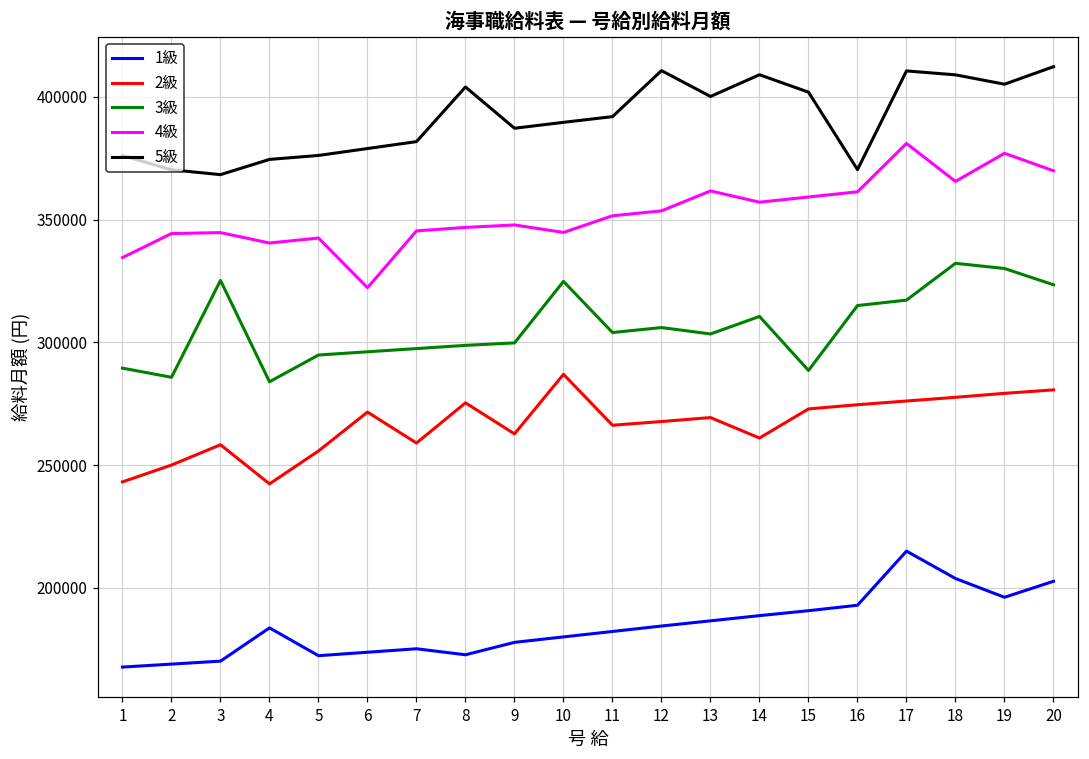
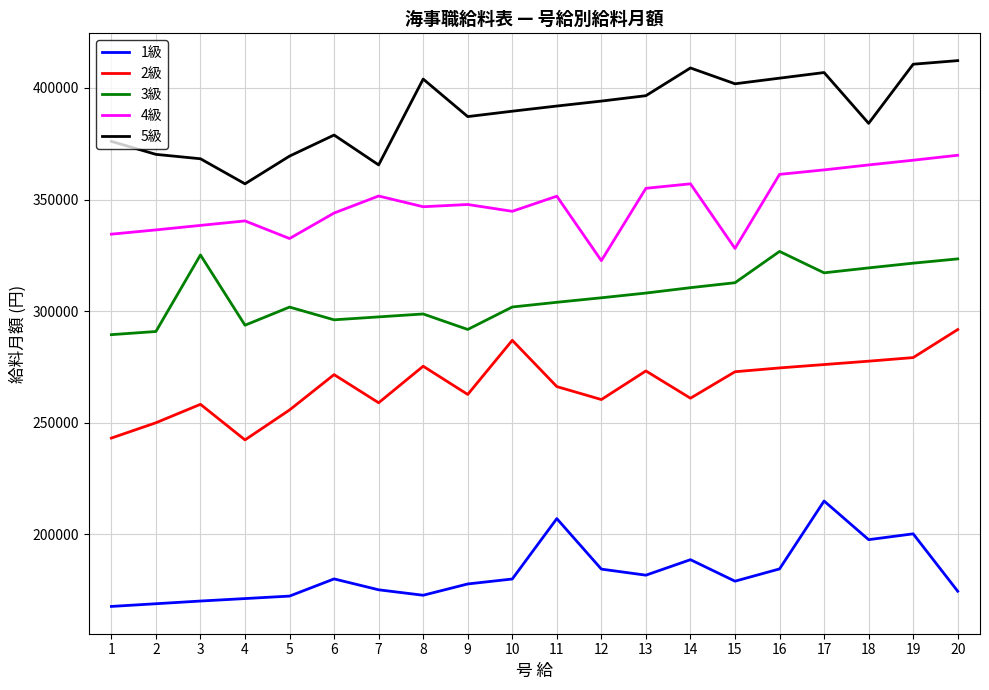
  {
    "1級": {
      "1": 168000,
      "2": 169000,
      "3": 170000,
-     "4": 184000,
+     "4": 171000,
      "5": 172000,
-     "6": 174000,
+     "6": 180000,
      "7": 175000,
      "8": 173000,
      "9": 178000,
      "10": 180000,
-     "11": 182000,
+     "11": 207000,
      "12": 184000,
-     "13": 187000,
+     "13": 182000,
      "14": 189000,
-     "15": 191000,
-     "16": 193000,
+     "15": 179000,
+     "16": 185000,
      "17": 215000,
-     "18": 204000,
-     "19": 196000,
-     "20": 203000
+     "18": 198000,
+     "19": 200000,
+     "20": 175000
    },
    "2級": {
      "1": 243000,
      "2": 250000,
      "3": 258000,
      "4": 242000,
      "5": 256000,
      "6": 272000,
      "7": 259000,
      "8": 275000,
      "9": 263000,
      "10": 287000,
      "11": 266000,
-     "12": 268000,
-     "13": 269000,
+     "12": 260000,
+     "13": 273000,
      "14": 261000,
      "15": 273000,
      "16": 275000,
      "17": 276000,
      "18": 278000,
      "19": 279000,
-     "20": 281000
+     "20": 292000
    },
    "3級": {
      "1": 289000,
-     "2": 286000,
+     "2": 291000,
      "3": 325000,
-     "4": 284000,
-     "5": 295000,
+     "4": 294000,
+     "5": 302000,
      "6": 296000,
      "7": 297000,
      "8": 299000,
-     "9": 300000,
-     "10": 325000,
+     "9": 292000,
+     "10": 302000,
      "11": 304000,
      "12": 306000,
-     "13": 303000,
+     "13": 308000,
      "14": 311000,
-     "15": 289000,
-     "16": 315000,
+     "15": 313000,
+     "16": 327000,
      "17": 317000,
-     "18": 332000,
-     "19": 330000,
+     "18": 319000,
+     "19": 322000,
      "20": 323000
    },
    "4級": {
      "1": 335000,
-     "2": 344000,
-     "3": 345000,
+     "2": 336000,
+     "3": 338000,
      "4": 340000,
-     "5": 342000,
-     "6": 322000,
-     "7": 345000,
+     "5": 333000,
+     "6": 344000,
+     "7": 352000,
      "8": 347000,
      "9": 348000,
      "10": 345000,
      "11": 352000,
-     "12": 354000,
-     "13": 362000,
+     "12": 323000,
+     "13": 355000,
      "14": 357000,
-     "15": 359000,
+     "15": 328000,
      "16": 361000,
-     "17": 381000,
+     "17": 363000,
      "18": 366000,
-     "19": 377000,
+     "19": 368000,
      "20": 370000
    },
    "5級": {
      "2": 370000,
      "3": 368000,
-     "4": 374000,
-     "5": 376000,
+     "4": 357000,
+     "5": 369000,
      "6": 379000,
-     "7": 382000,
+     "7": 366000,
      "8": 404000,
      "9": 387000,
      "10": 390000,
      "11": 392000,
-     "12": 411000,
-     "13": 400000,
+     "12": 394000,
+     "13": 397000,
      "14": 409000,
      "15": 402000,
-     "16": 370000,
-     "17": 411000,
-     "18": 409000,
-     "19": 405000,
+     "16": 404000,
+     "17": 407000,
+     "18": 384000,
+     "19": 411000,
      "20": 412000
    }
  }
